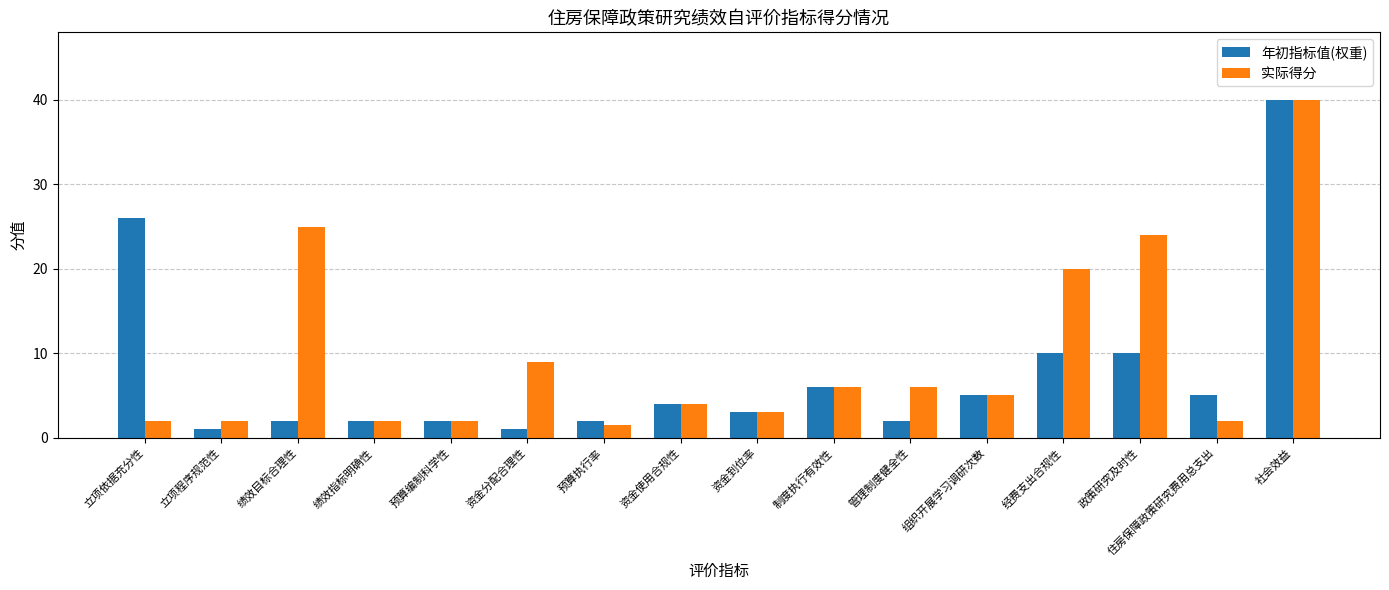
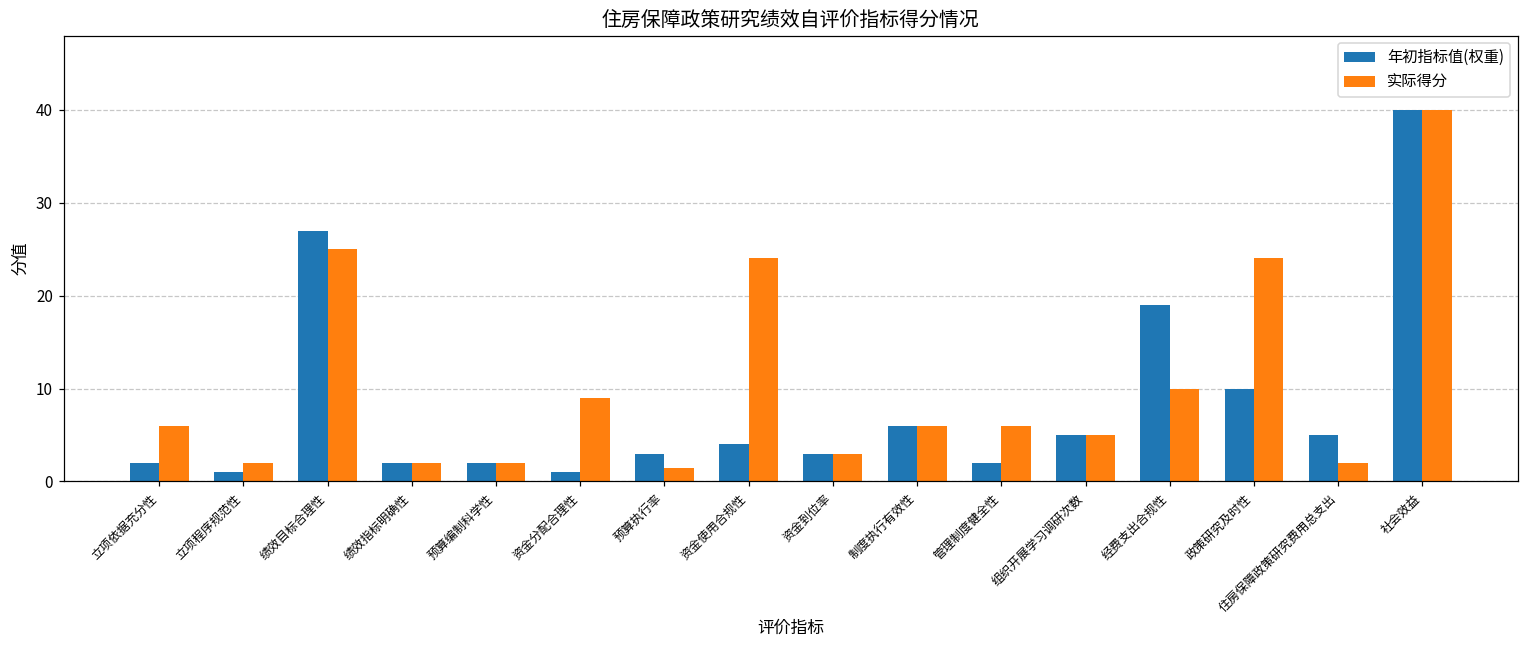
  {
    "年初指标值(权重)": {
-     "立项依据充分性": 26,
+     "立项依据充分性": 2,
      "立项程序规范性": 1,
-     "绩效目标合理性": 2,
+     "绩效目标合理性": 27,
      "绩效指标明确性": 2,
      "预算编制科学性": 2,
      "资金分配合理性": 1,
-     "预算执行率": 2,
+     "预算执行率": 3,
      "资金使用合规性": 4,
      "资金到位率": 3,
      "制度执行有效性": 6,
      "管理制度健全性": 2,
      "组织开展学习调研次数": 5,
-     "经费支出合规性": 10,
+     "经费支出合规性": 19,
      "政策研究及时性": 10,
      "住房保障政策研究费用总支出": 5,
      "社会效益": 40
    },
    "实际得分": {
-     "立项依据充分性": 2,
+     "立项依据充分性": 6,
      "立项程序规范性": 2,
      "绩效目标合理性": 25,
      "绩效指标明确性": 2,
      "预算编制科学性": 2,
      "资金分配合理性": 9,
      "预算执行率": 1,
-     "资金使用合规性": 4,
+     "资金使用合规性": 24,
      "资金到位率": 3,
      "制度执行有效性": 6,
      "管理制度健全性": 6,
      "组织开展学习调研次数": 5,
-     "经费支出合规性": 20,
+     "经费支出合规性": 10,
      "政策研究及时性": 24,
      "住房保障政策研究费用总支出": 2,
      "社会效益": 40
    }
  }
